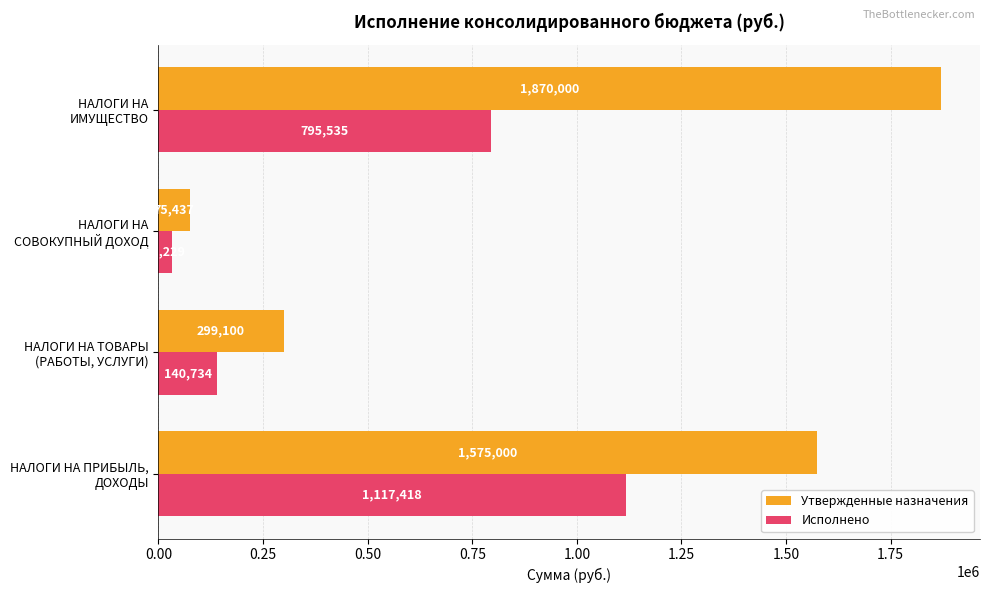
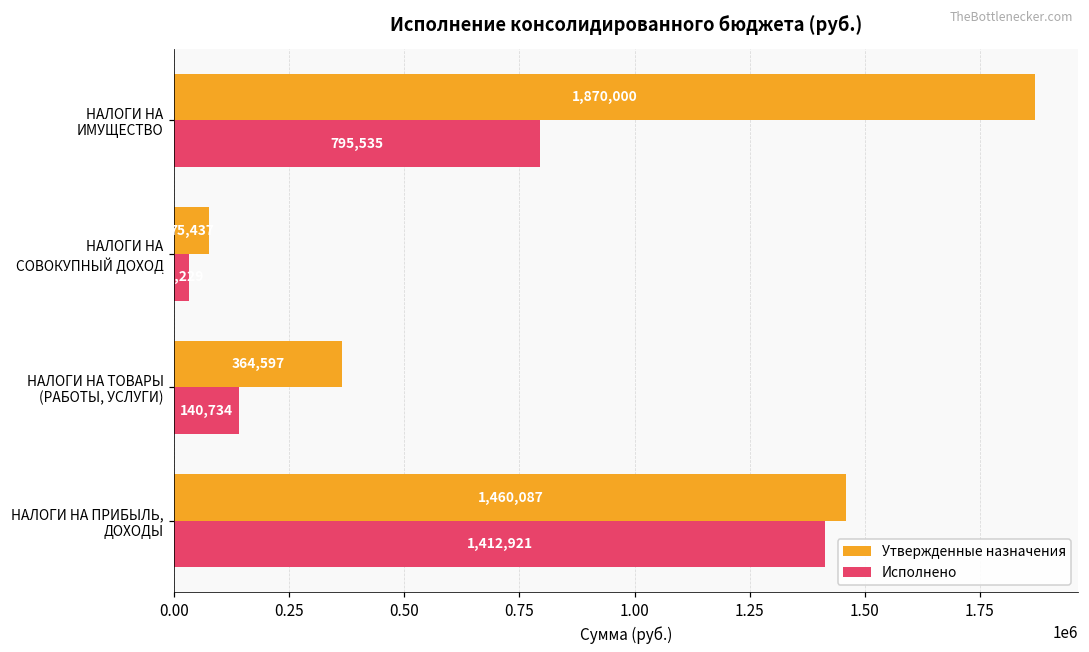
  {
    "Утвержденные назначения": {
      "НАЛОГИ НА ИМУЩЕСТВО": "1,870,000",
      "НАЛОГИ НА СОВОКУПНЫЙ ДОХОД": "75,437",
-     "НАЛОГИ НА ТОВАРЫ (РАБОТЫ, УСЛУГИ)": "299,100",
-     "НАЛОГИ НА ПРИБЫЛЬ, ДОХОДЫ": "1,575,000"
+     "НАЛОГИ НА ТОВАРЫ (РАБОТЫ, УСЛУГИ)": "364,597",
+     "НАЛОГИ НА ПРИБЫЛЬ, ДОХОДЫ": "1,460,087"
    },
    "Исполнено": {
      "НАЛОГИ НА ИМУЩЕСТВО": "795,535",
      "НАЛОГИ НА ТОВАРЫ (РАБОТЫ, УСЛУГИ)": "140,734",
-     "НАЛОГИ НА ПРИБЫЛЬ, ДОХОДЫ": "1,117,418"
+     "НАЛОГИ НА ПРИБЫЛЬ, ДОХОДЫ": "1,412,921"
    }
  }
